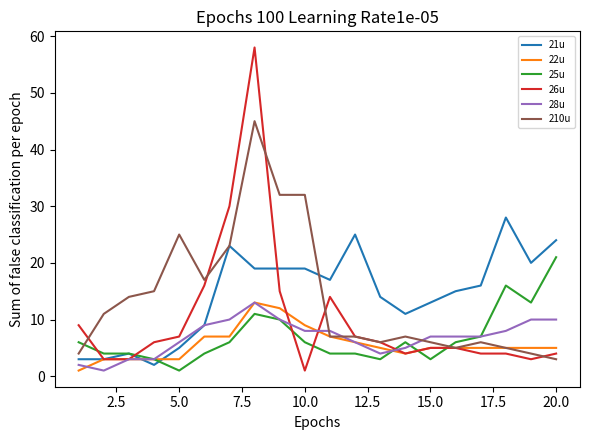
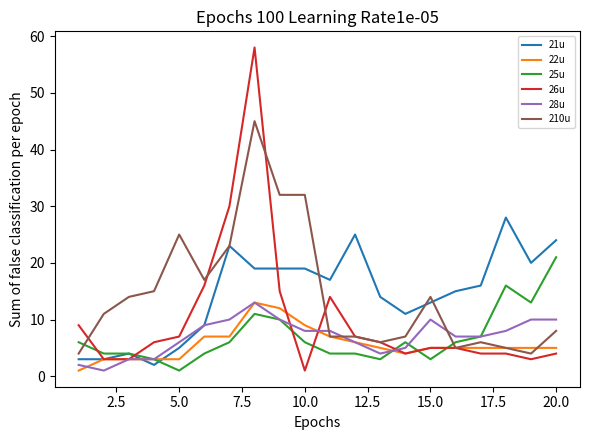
  {
    "21u": {
      "5.0": 5,
      "10.0": 19,
      "15.0": 13,
      "20.0": 24
    },
    "22u": {
      "5.0": 3,
      "10.0": 9,
      "20.0": 5
    },
    "25u": {
      "5.0": 1,
      "10.0": 6,
      "15.0": 3,
      "20.0": 21
    },
    "26u": {
      "5.0": 7,
      "10.0": 1,
      "20.0": 4
    },
    "28u": {
      "5.0": 6,
      "10.0": 8,
-     "15.0": 7,
+     "15.0": 10,
      "20.0": 10
    },
    "210u": {
      "5.0": 25,
      "10.0": 32,
-     "15.0": 6,
-     "20.0": 3
+     "15.0": 14,
+     "20.0": 8
    }
  }
